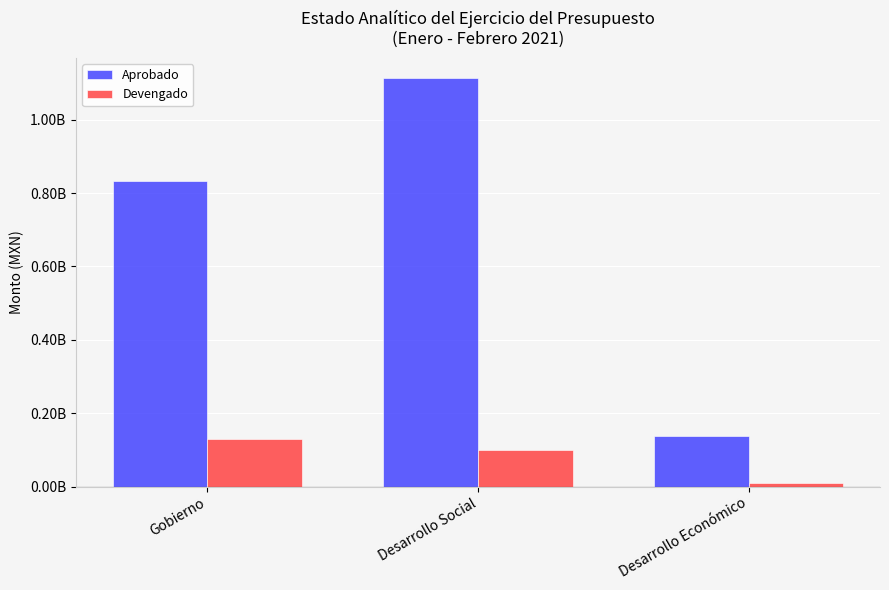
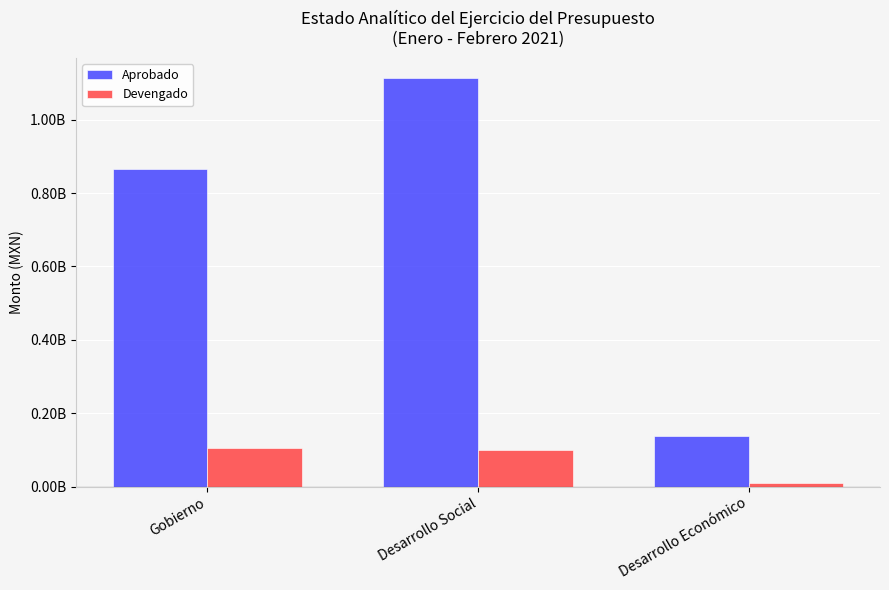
  {
    "Aprobado": {
-     "Gobierno": 830000000,
+     "Gobierno": 860000000,
      "Desarrollo Social": 1110000000,
      "Desarrollo Económico": 140000000
    },
    "Devengado": {
-     "Gobierno": 130000000,
+     "Gobierno": 110000000,
      "Desarrollo Social": 100000000,
      "Desarrollo Económico": 10000000
    }
  }
